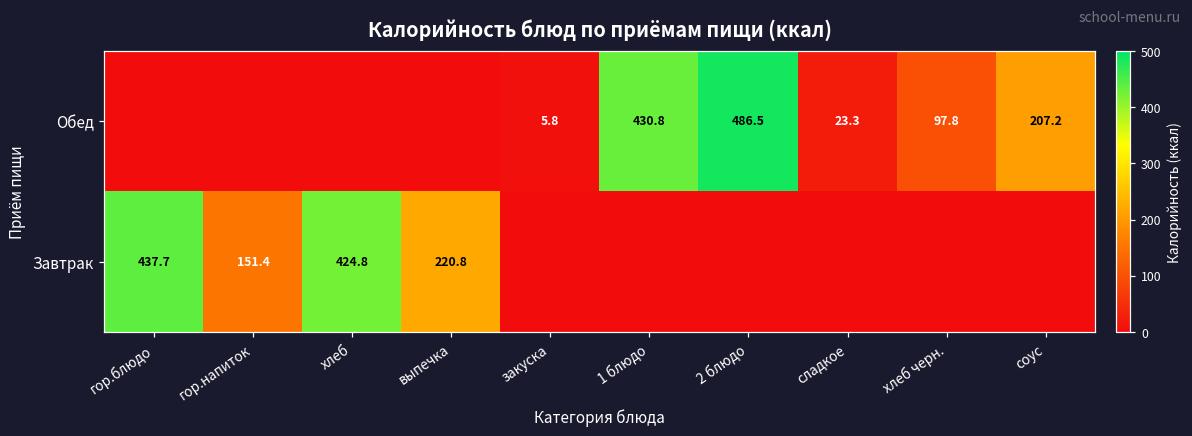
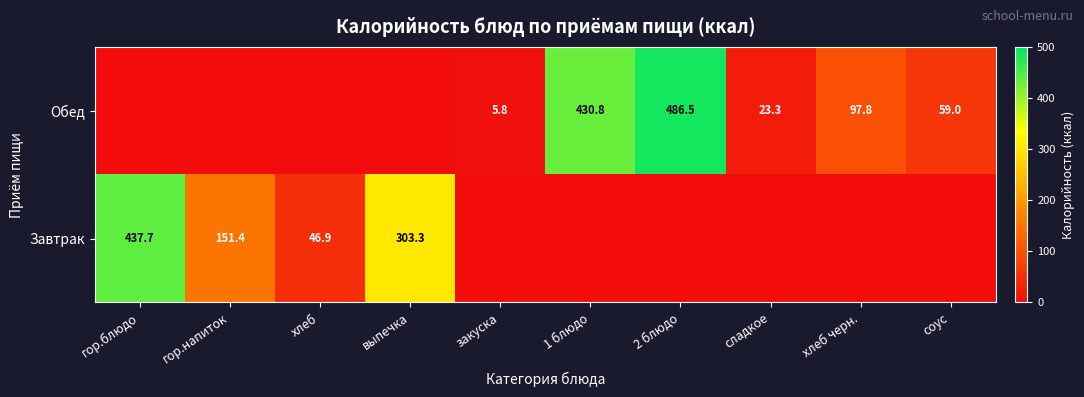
  {
    "Обед": {
      "закуска": 5.8,
      "1 блюдо": 430.8,
      "2 блюдо": 486.5,
      "сладкое": 23.3,
      "хлеб черн.": 97.8,
-     "соус": 207.2
+     "соус": 59.0
    },
    "Завтрак": {
      "гор.блюдо": 437.7,
      "гор.напиток": 151.4,
-     "хлеб": 424.8,
-     "выпечка": 220.8
+     "хлеб": 46.9,
+     "выпечка": 303.3
    }
  }
